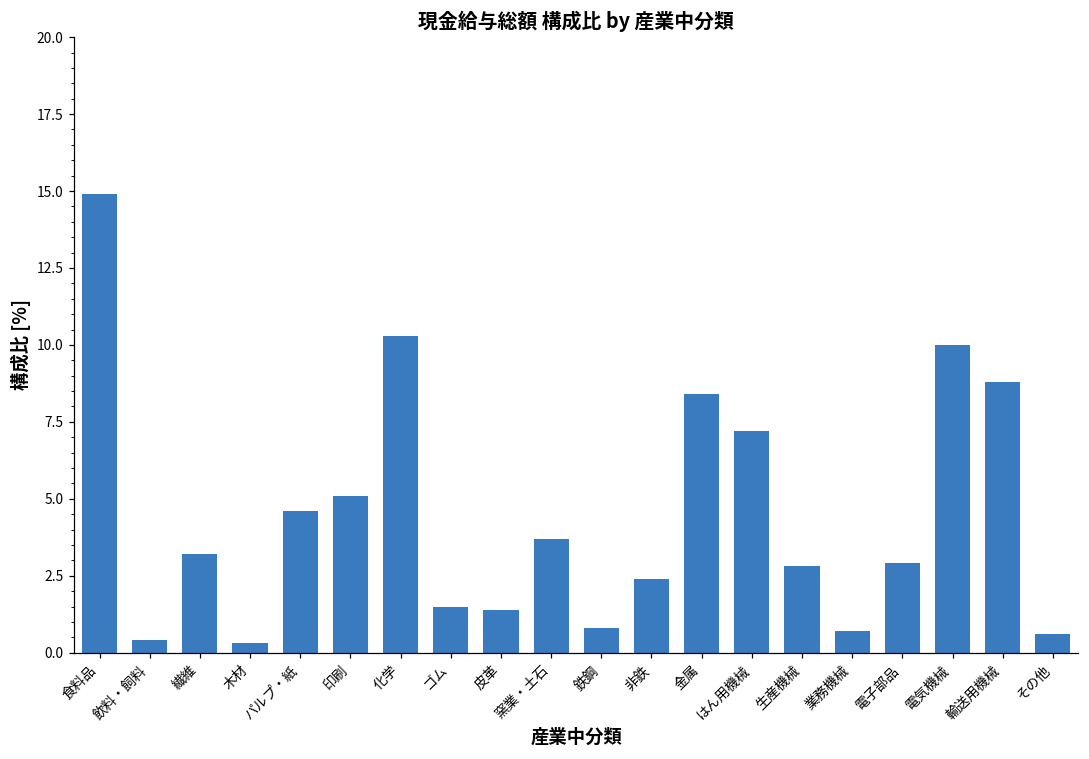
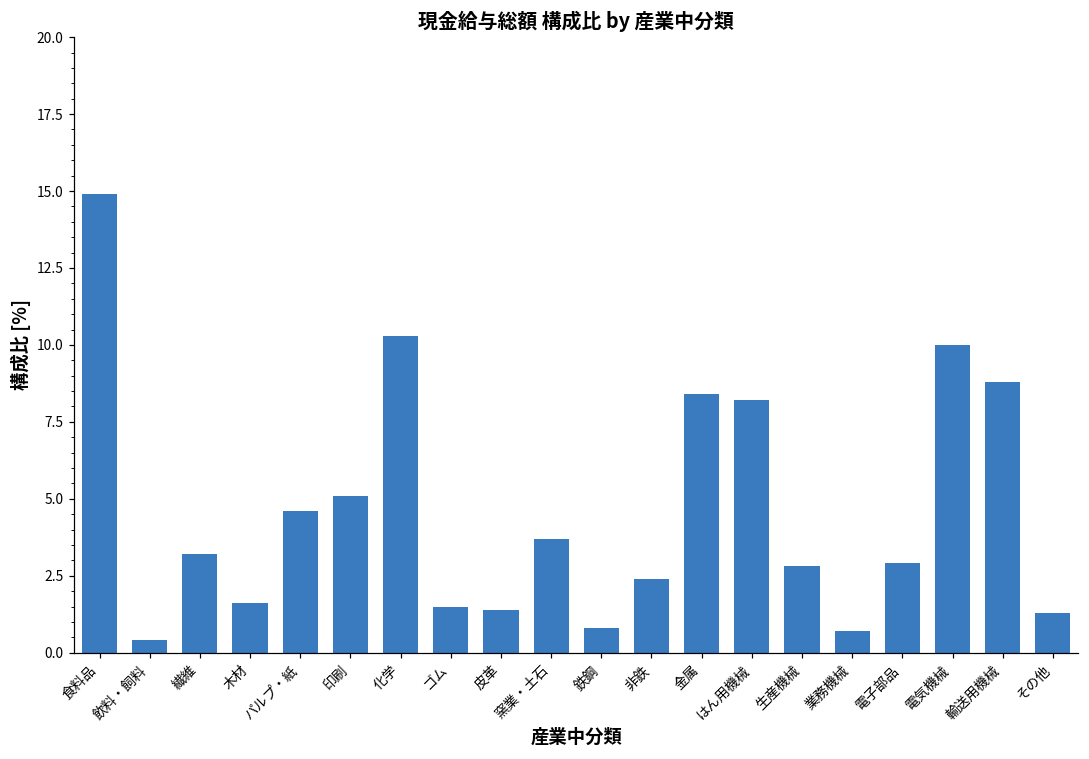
  {
    "食料品": 14.9,
    "飲料・飼料": 0.4,
    "繊維": 3.2,
-   "木材": 0.3,
+   "木材": 1.6,
    "パルプ・紙": 4.6,
    "印刷": 5.1,
    "化学": 10.3,
    "ゴム": 1.5,
    "皮革": 1.4,
    "窯業・土石": 3.7,
    "鉄鋼": 0.8,
    "非鉄": 2.4,
    "金属": 8.4,
-   "はん用機械": 7.2,
+   "はん用機械": 8.2,
    "生産機械": 2.8,
    "業務機械": 0.7,
    "電子部品": 2.9,
    "電気機械": 10.0,
    "輸送用機械": 8.8,
-   "その他": 0.6
+   "その他": 1.3
  }
